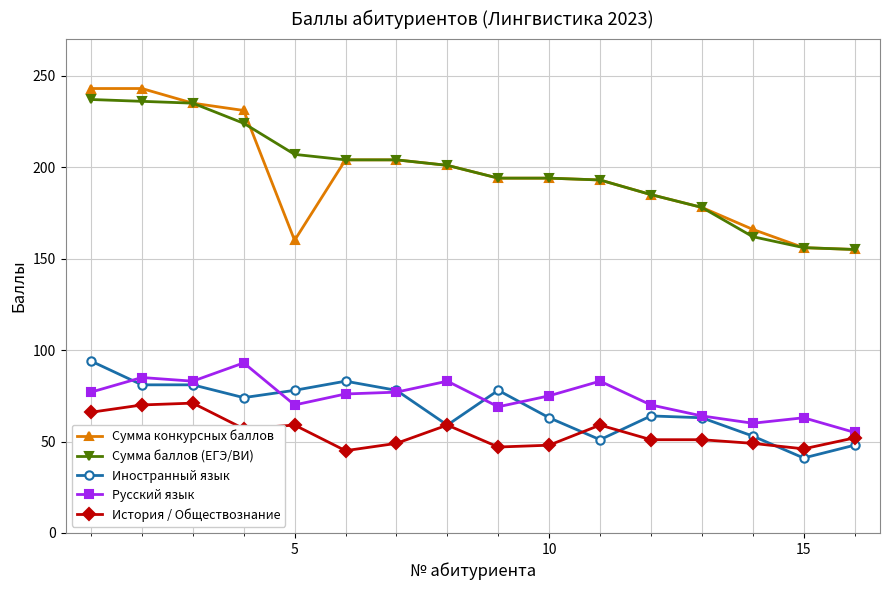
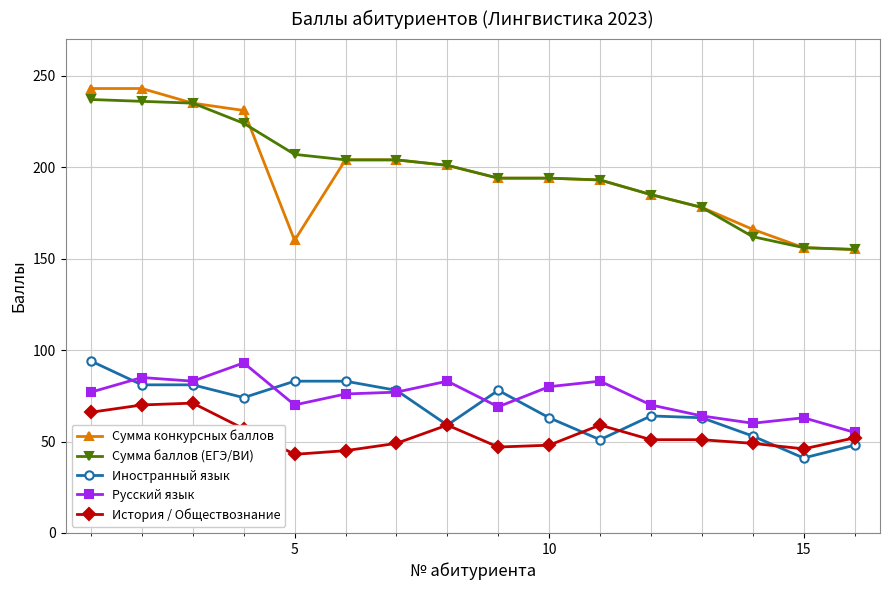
  {
    "Сумма конкурсных баллов": {
      "5": 160
    },
    "Сумма баллов (ЕГЭ/ВИ)": {
      "5": 207
    },
    "Иностранный язык": {
-     "5": 78,
+     "5": 83,
      "10": 63,
      "15": 41
    },
    "Русский язык": {
      "5": 70,
-     "10": 75,
+     "10": 80,
      "15": 63
    },
    "История / Обществознание": {
-     "5": 59,
+     "5": 43,
      "10": 48,
      "15": 46
    }
  }
